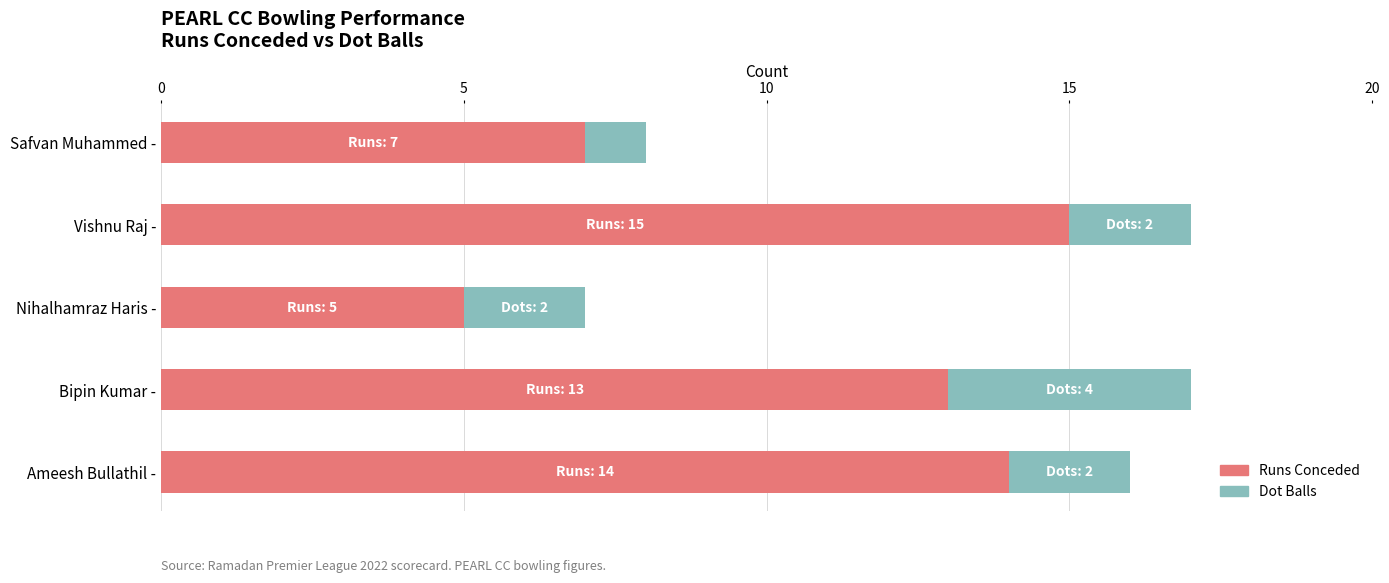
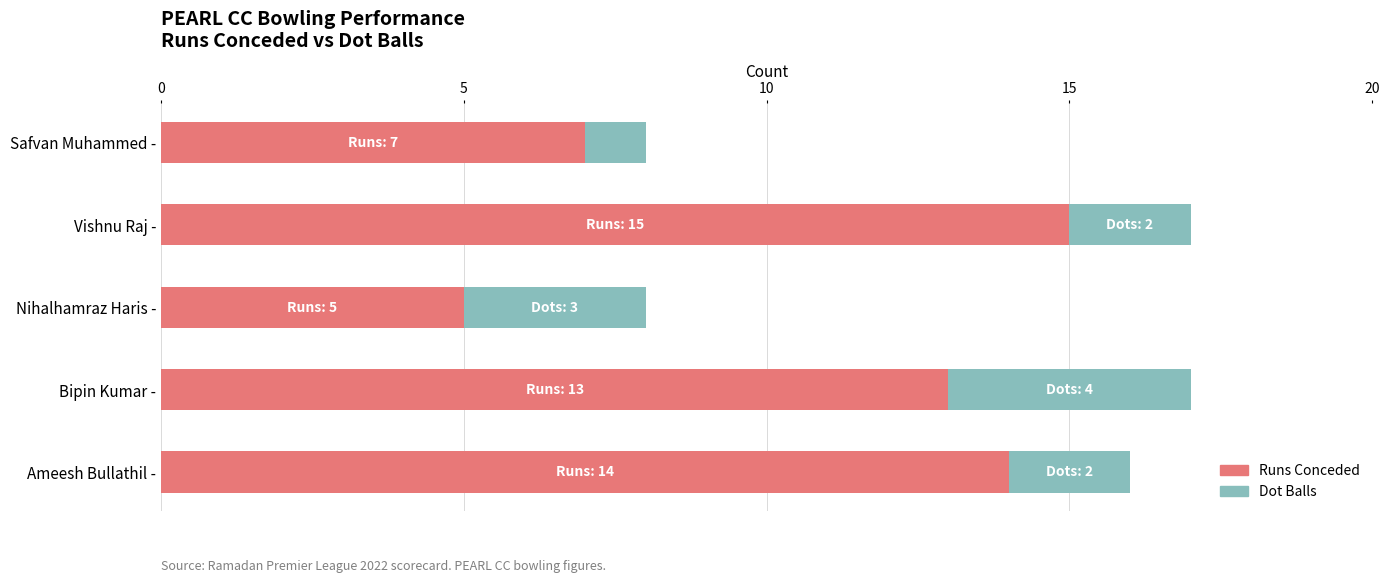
  {
    "Dot Balls": {
      "Vishnu Raj -": 2,
-     "Nihalhamraz Haris -": 2,
+     "Nihalhamraz Haris -": 3,
      "Bipin Kumar -": 4,
      "Ameesh Bullathil -": 2
    }
  }
